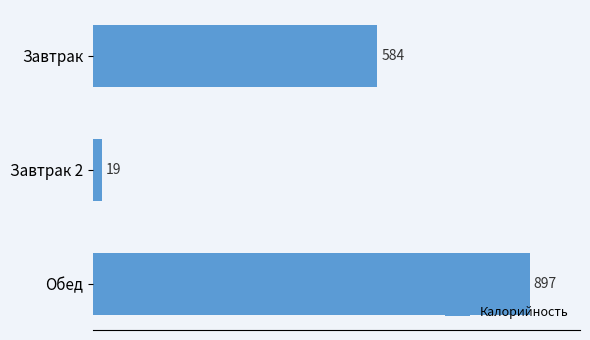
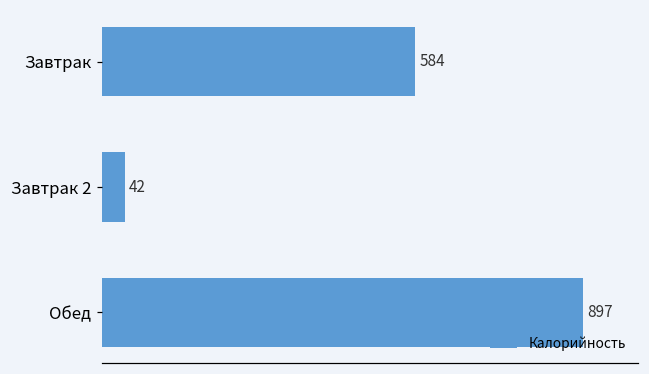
  {
    "Завтрак": 584,
-   "Завтрак 2": 19,
+   "Завтрак 2": 42,
    "Обед": 897
  }
